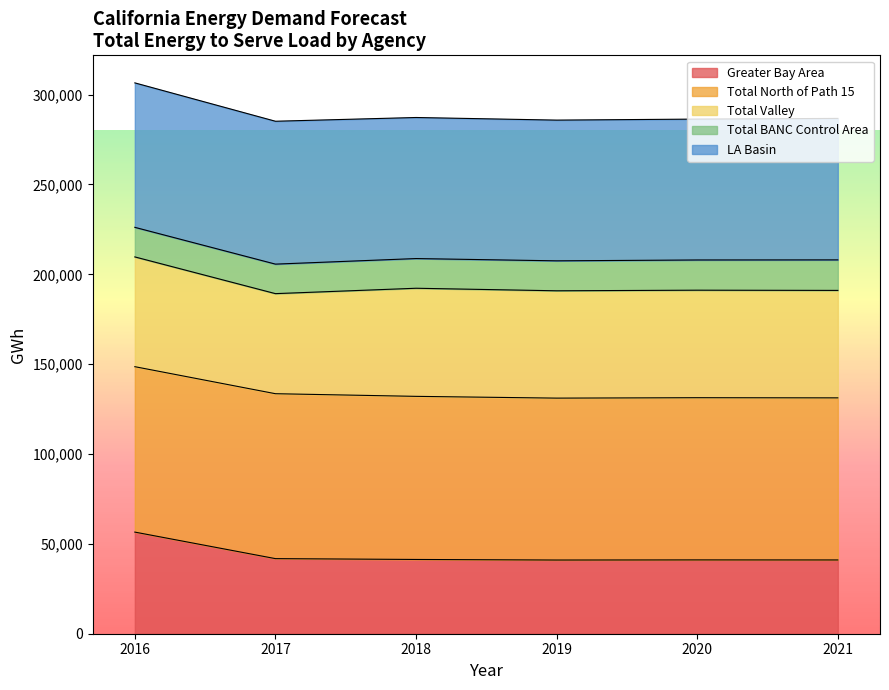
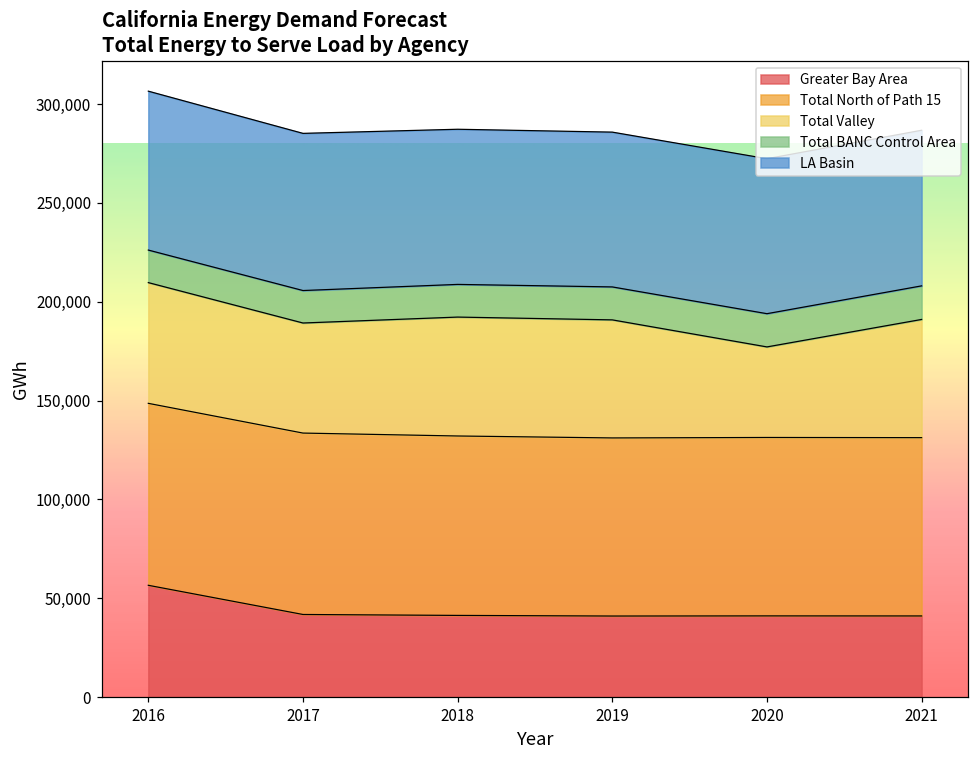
  {
    "Greater Bay Area": {
      "2016": "57,000",
      "2017": "42,000",
      "2018": "41,000",
      "2019": "41,000",
      "2020": "41,000",
      "2021": "41,000"
    },
    "Total North of Path 15": {
      "2016": "92,000",
      "2017": "92,000",
      "2018": "91,000",
      "2019": "90,000",
      "2020": "90,000",
      "2021": "90,000"
    },
    "Total Valley": {
      "2016": "61,000",
      "2017": "56,000",
      "2018": "60,000",
      "2019": "60,000",
-     "2020": "60,000",
+     "2020": "46,000",
      "2021": "60,000"
    },
    "Total BANC Control Area": {
      "2016": "16,000",
      "2017": "16,000",
      "2018": "17,000",
      "2019": "17,000",
      "2020": "17,000",
      "2021": "17,000"
    },
    "LA Basin": {
      "2016": "80,000",
      "2017": "80,000",
      "2018": "78,000",
      "2019": "78,000"
    }
  }
